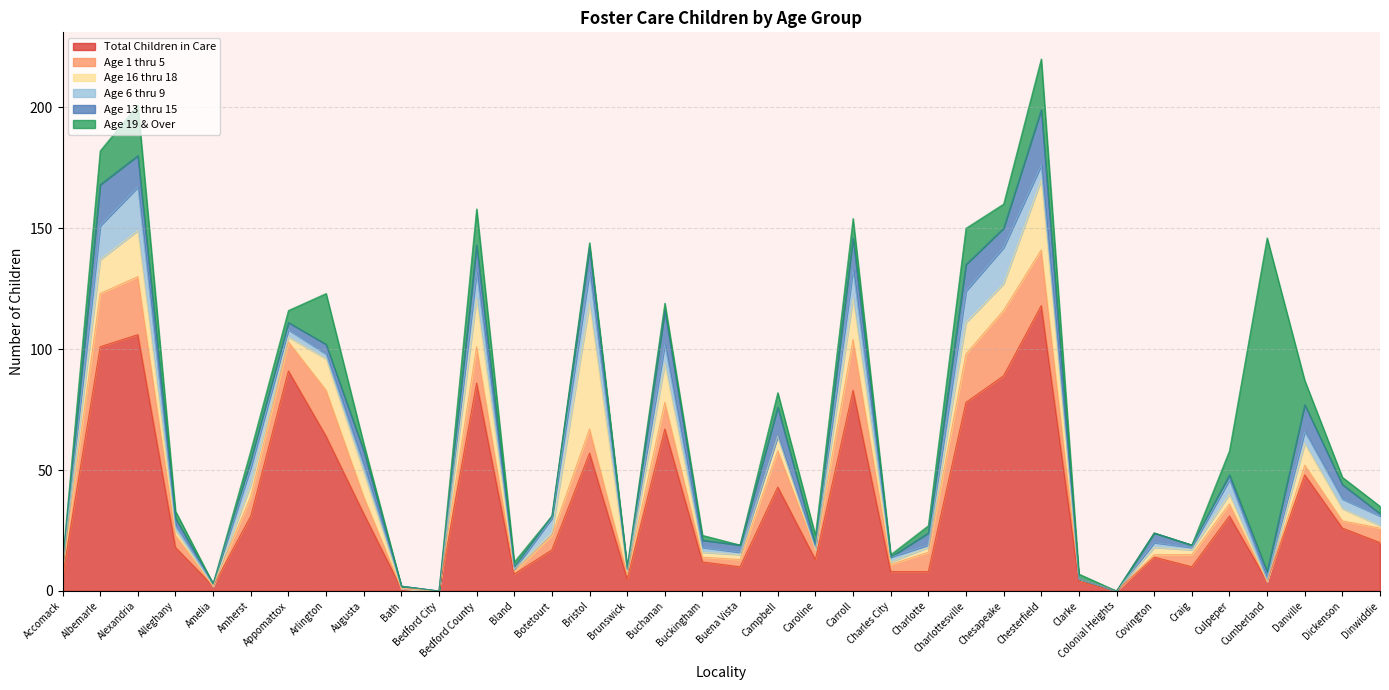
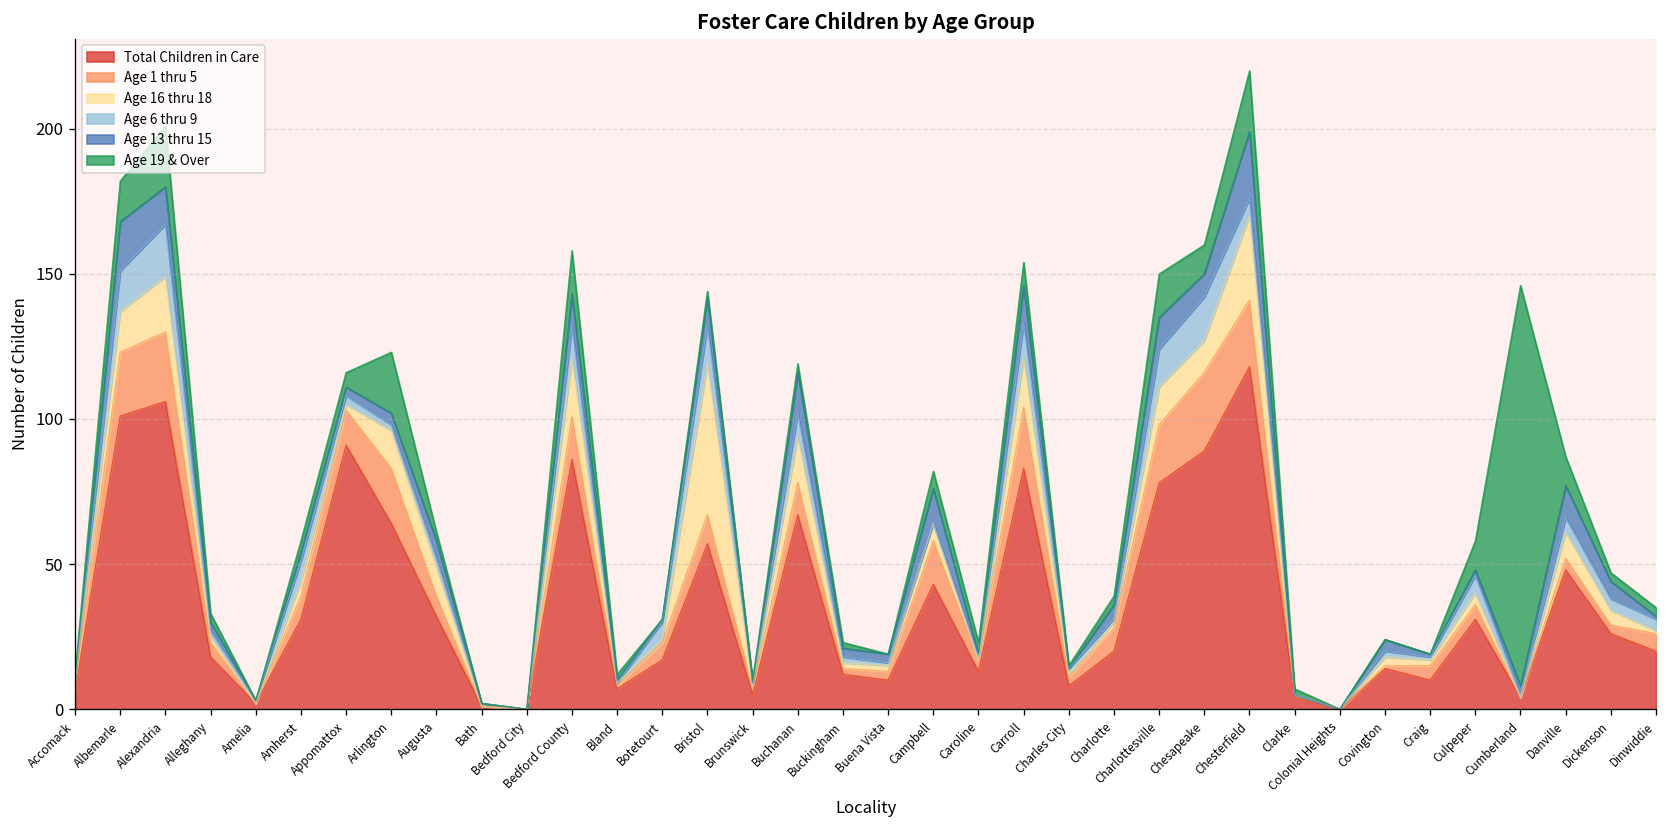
  {
    "Total Children in Care": {
      "Accomack": 6,
      "Albemarle": 101,
      "Alexandria": 106,
      "Alleghany": 18,
      "Amherst": 31,
      "Appomattox": 91,
      "Arlington": 64,
      "Augusta": 32,
      "Bedford County": 86,
      "Botetourt": 17,
      "Bristol": 57,
      "Brunswick": 5,
      "Buchanan": 67,
      "Buckingham": 12,
      "Buena Vista": 10,
      "Campbell": 43,
      "Caroline": 13,
      "Carroll": 83,
      "Charles City": 8,
-     "Charlotte": 8,
+     "Charlotte": 20,
      "Charlottesville": 78,
      "Chesapeake": 89,
      "Chesterfield": 118,
      "Craig": 10,
      "Culpeper": 31,
      "Danville": 48,
      "Dickenson": 26,
      "Dinwiddie": 20
    },
    "Age 1 thru 5": {
      "Accomack": 3,
      "Albemarle": 22,
      "Alexandria": 24,
      "Alleghany": 5,
      "Amherst": 8,
      "Appomattox": 12,
      "Arlington": 19,
      "Augusta": 7,
      "Bedford County": 15,
      "Bristol": 10,
      "Buchanan": 11,
      "Buckingham": 2,
      "Buena Vista": 3,
      "Campbell": 15,
      "Carroll": 21,
      "Charlotte": 8,
      "Charlottesville": 20,
      "Chesapeake": 27,
      "Chesterfield": 23,
      "Craig": 5,
      "Culpeper": 5,
      "Danville": 4,
      "Dickenson": 3
    },
    "Age 16 thru 18": {
      "Albemarle": 14,
      "Alexandria": 19,
      "Alleghany": 2,
      "Amherst": 5,
      "Appomattox": 2,
      "Arlington": 13,
      "Augusta": 10,
      "Bedford County": 20,
      "Bristol": 52,
      "Buchanan": 16,
      "Buckingham": 2,
      "Carroll": 17,
      "Charlottesville": 13,
      "Chesapeake": 11,
      "Chesterfield": 29,
      "Covington": 3,
      "Culpeper": 4,
      "Danville": 9,
      "Dickenson": 5
    },
    "Age 6 thru 9": {
      "Albemarle": 14,
      "Alexandria": 18,
      "Alleghany": 2,
      "Amherst": 7,
      "Appomattox": 3,
      "Arlington": 2,
      "Augusta": 3,
      "Bedford County": 11,
      "Bristol": 13,
      "Buchanan": 8,
      "Buckingham": 2,
      "Carroll": 12,
      "Charlottesville": 13,
      "Chesapeake": 15,
      "Chesterfield": 6,
      "Covington": 2,
      "Culpeper": 6,
      "Danville": 5,
      "Dickenson": 4
    },
    "Age 13 thru 15": {
      "Albemarle": 17,
      "Alexandria": 13,
      "Alleghany": 3,
      "Amherst": 3,
      "Appomattox": 3,
      "Arlington": 4,
      "Augusta": 6,
      "Bedford County": 11,
      "Bristol": 10,
      "Buchanan": 14,
      "Buckingham": 3,
      "Campbell": 12,
      "Carroll": 13,
      "Charlotte": 5,
      "Charlottesville": 11,
      "Chesapeake": 8,
      "Chesterfield": 23,
      "Culpeper": 2,
      "Cumberland": 3,
      "Danville": 11,
      "Dickenson": 6
    },
    "Age 19 & Over": {
      "Albemarle": 14,
      "Alleghany": 3,
      "Amherst": 4,
      "Appomattox": 5,
      "Arlington": 21,
      "Augusta": 3,
      "Bedford County": 15,
      "Bland": 2,
      "Bristol": 2,
      "Buchanan": 3,
      "Buckingham": 2,
      "Campbell": 6,
      "Caroline": 4,
      "Carroll": 8,
      "Charlotte": 3,
      "Charlottesville": 15,
      "Chesapeake": 10,
      "Chesterfield": 21,
      "Clarke": 2,
      "Culpeper": 10,
      "Cumberland": 138,
      "Danville": 10,
      "Dickenson": 3,
      "Dinwiddie": 3
    }
  }
